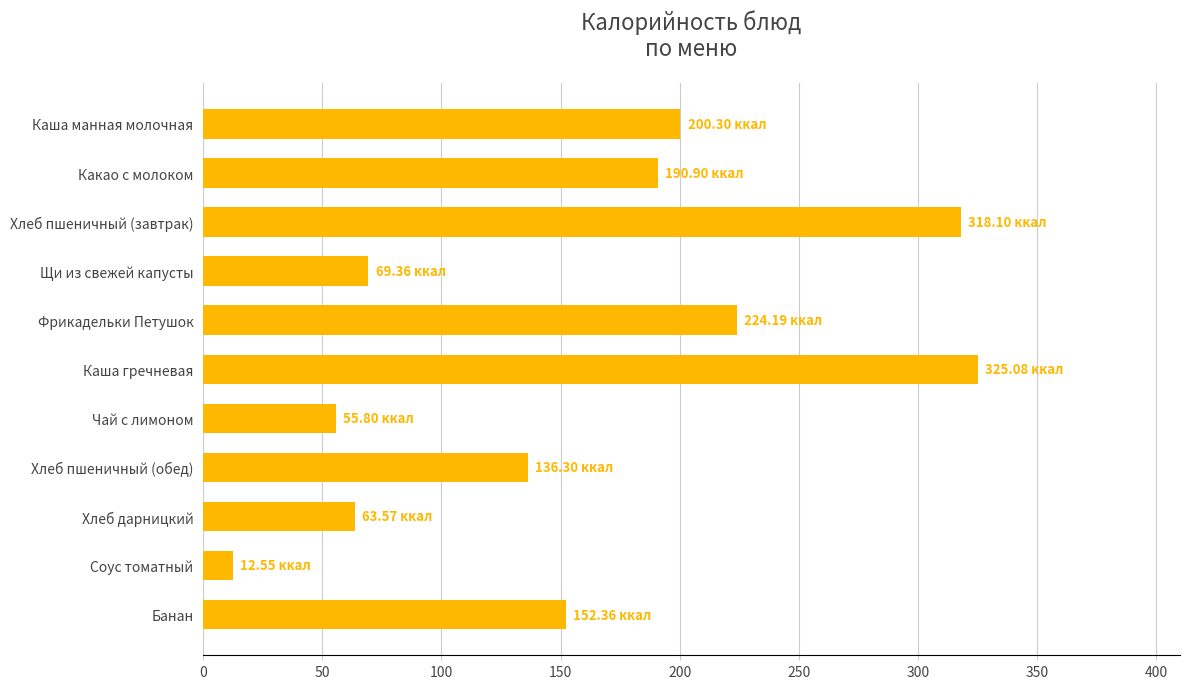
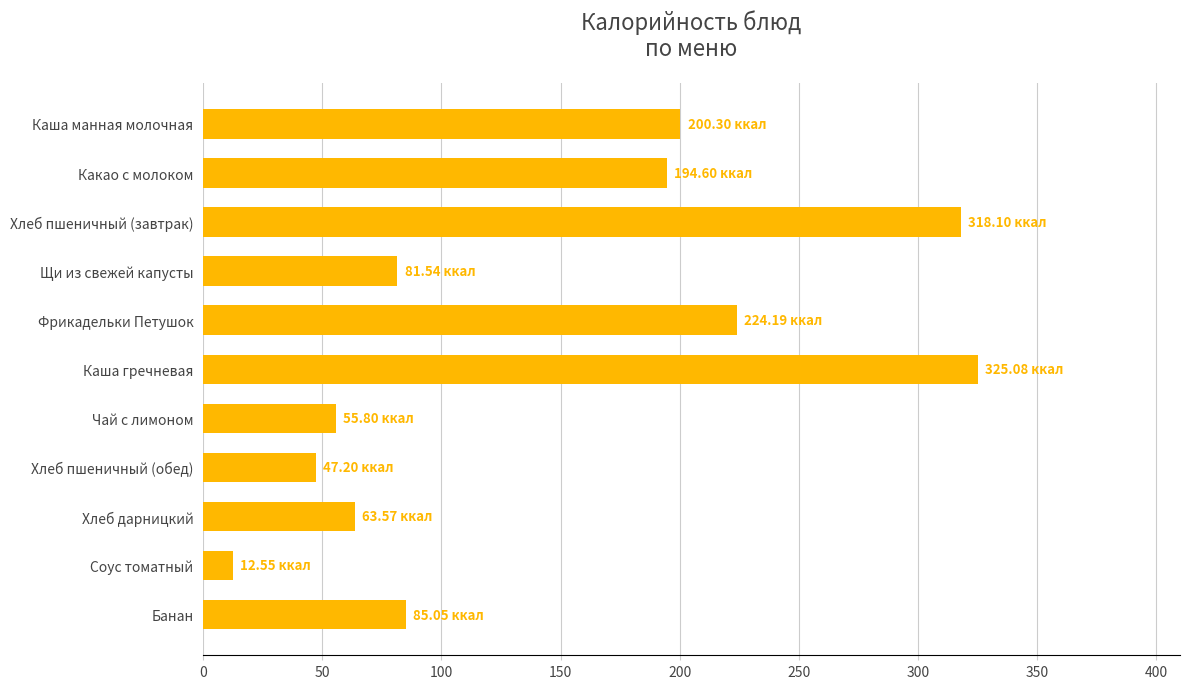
  {
    "Каша манная молочная": 200.30,
-   "Какао с молоком": 190.90,
+   "Какао с молоком": 194.60,
    "Хлеб пшеничный (завтрак)": 318.10,
-   "Щи из свежей капусты": 69.36,
+   "Щи из свежей капусты": 81.54,
    "Фрикадельки Петушок": 224.19,
    "Каша гречневая": 325.08,
    "Чай с лимоном": 55.80,
-   "Хлеб пшеничный (обед)": 136.30,
+   "Хлеб пшеничный (обед)": 47.20,
    "Хлеб дарницкий": 63.57,
    "Соус томатный": 12.55,
-   "Банан": 152.36
+   "Банан": 85.05
  }
